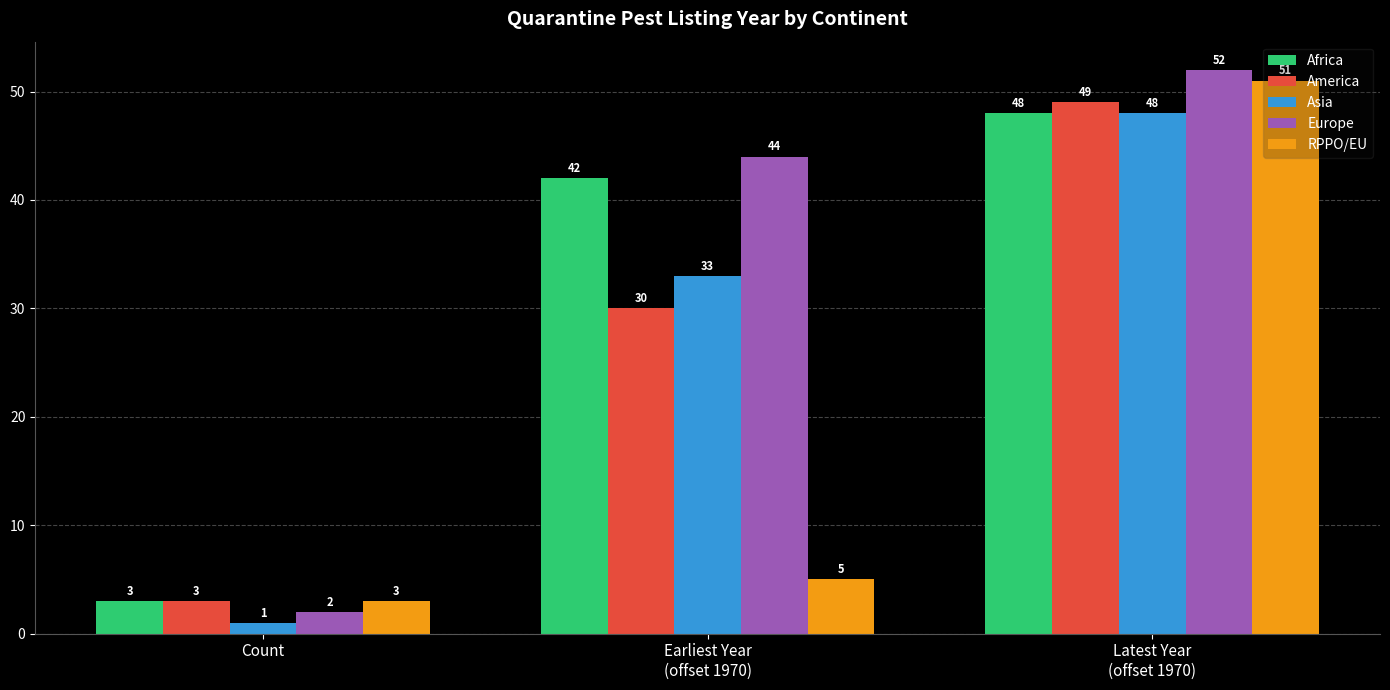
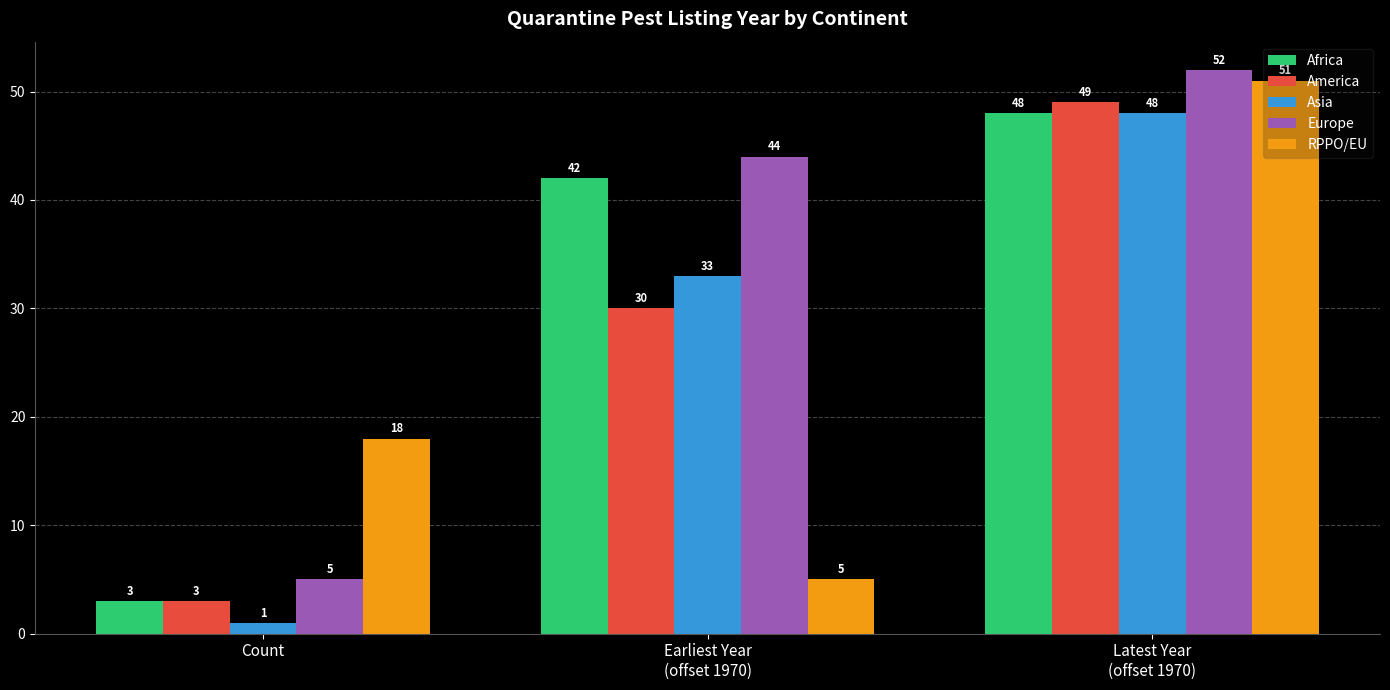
  {
    "Africa": {
      "Count": 3,
      "Earliest Year (offset 1970)": 42,
      "Latest Year (offset 1970)": 48
    },
    "America": {
      "Count": 3,
      "Earliest Year (offset 1970)": 30,
      "Latest Year (offset 1970)": 49
    },
    "Asia": {
      "Count": 1,
      "Earliest Year (offset 1970)": 33,
      "Latest Year (offset 1970)": 48
    },
    "Europe": {
-     "Count": 2,
+     "Count": 5,
      "Earliest Year (offset 1970)": 44,
      "Latest Year (offset 1970)": 52
    },
    "RPPO/EU": {
-     "Count": 3,
+     "Count": 18,
      "Earliest Year (offset 1970)": 5
    }
  }
